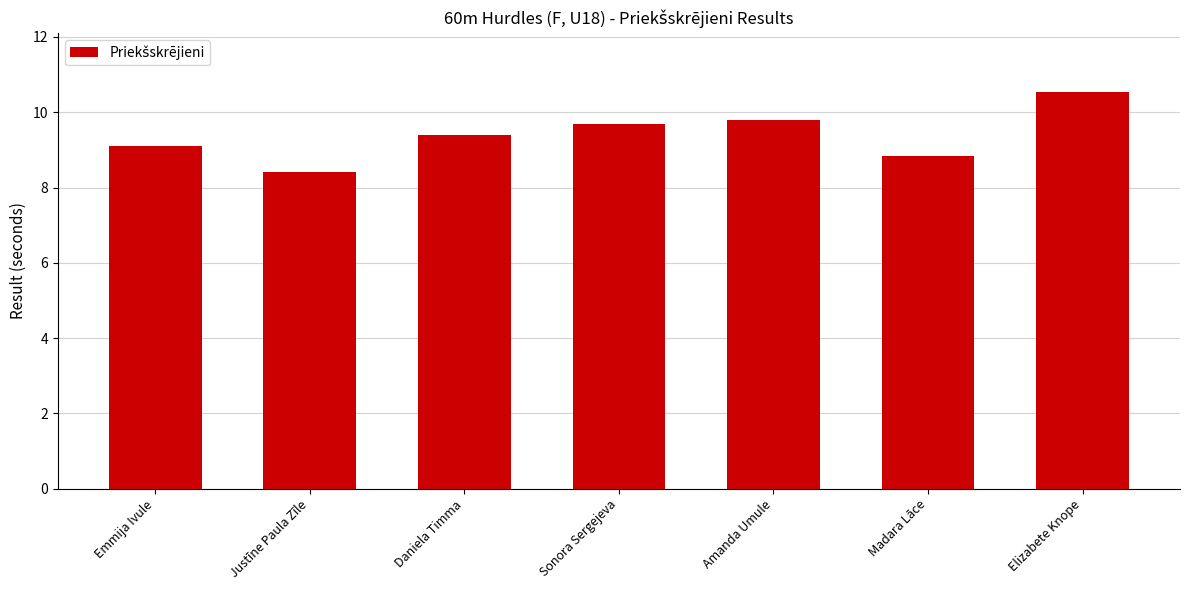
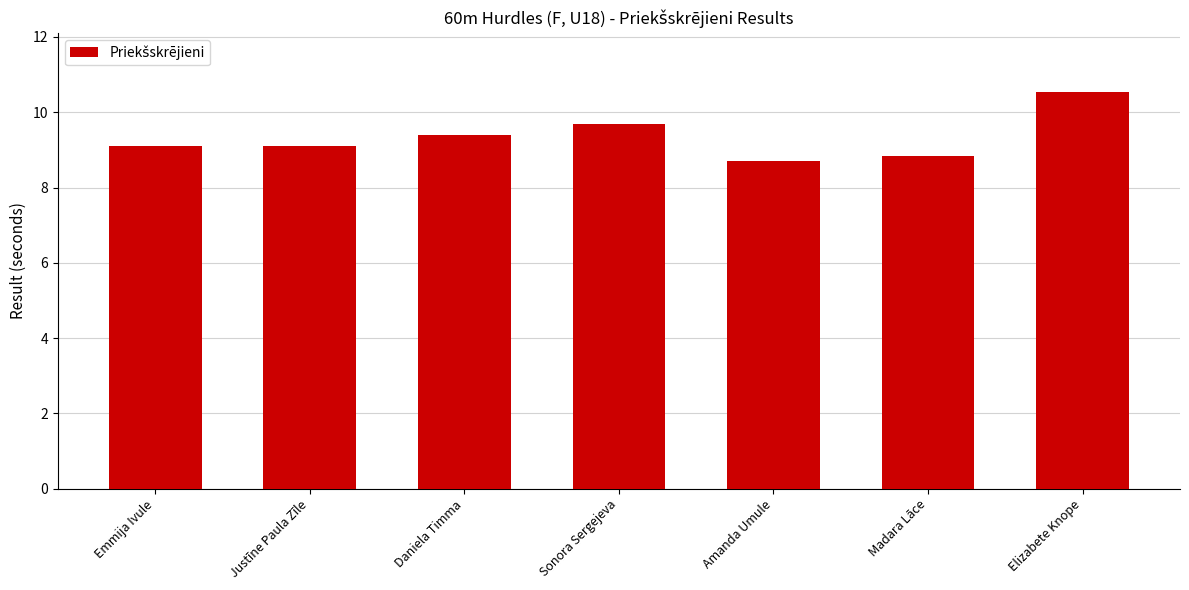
  {
    "Emmija Ivule": 9.1,
-   "Justīne Paula Zīle": 8.4,
+   "Justīne Paula Zīle": 9.1,
    "Daniela Timma": 9.4,
    "Sonora Sergejeva": 9.7,
-   "Amanda Umule": 9.8,
+   "Amanda Umule": 8.7,
    "Madara Lāce": 8.8,
    "Elizabete Knope": 10.5
  }
